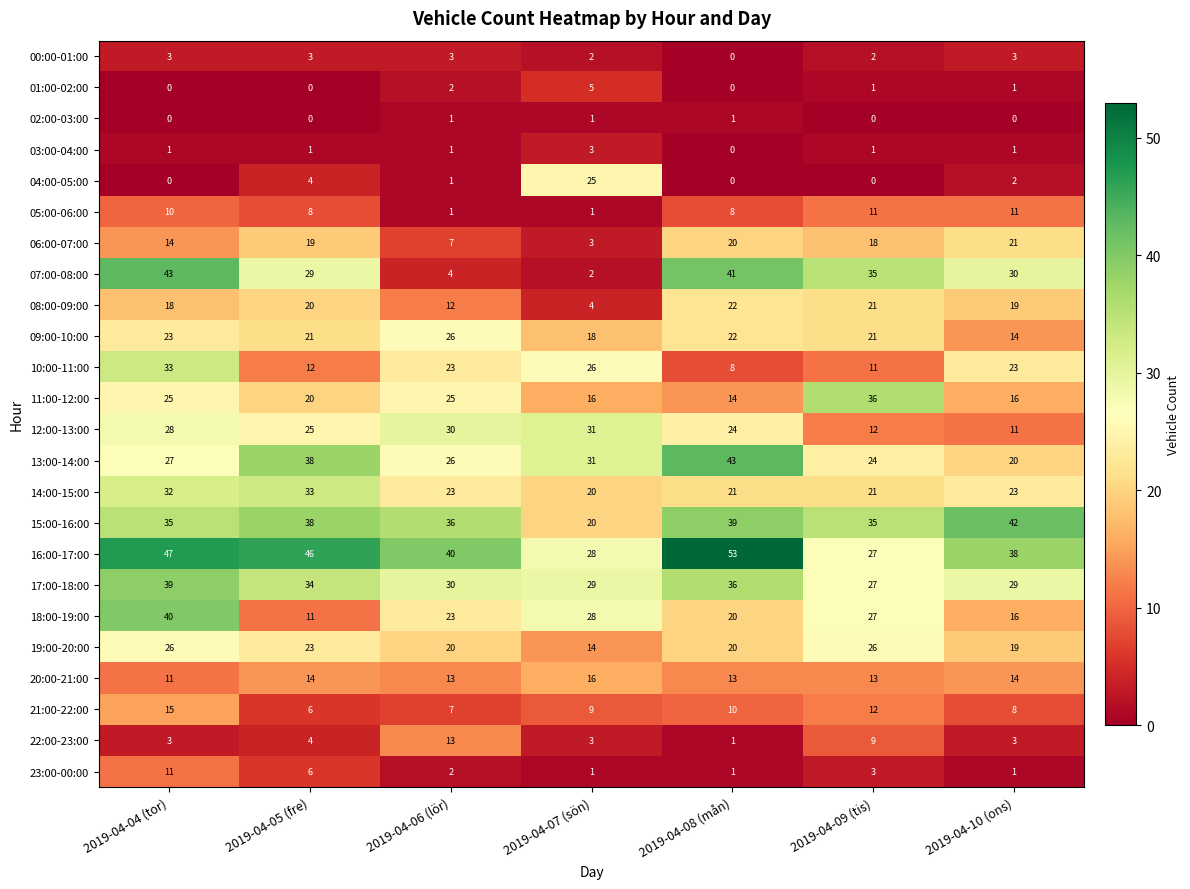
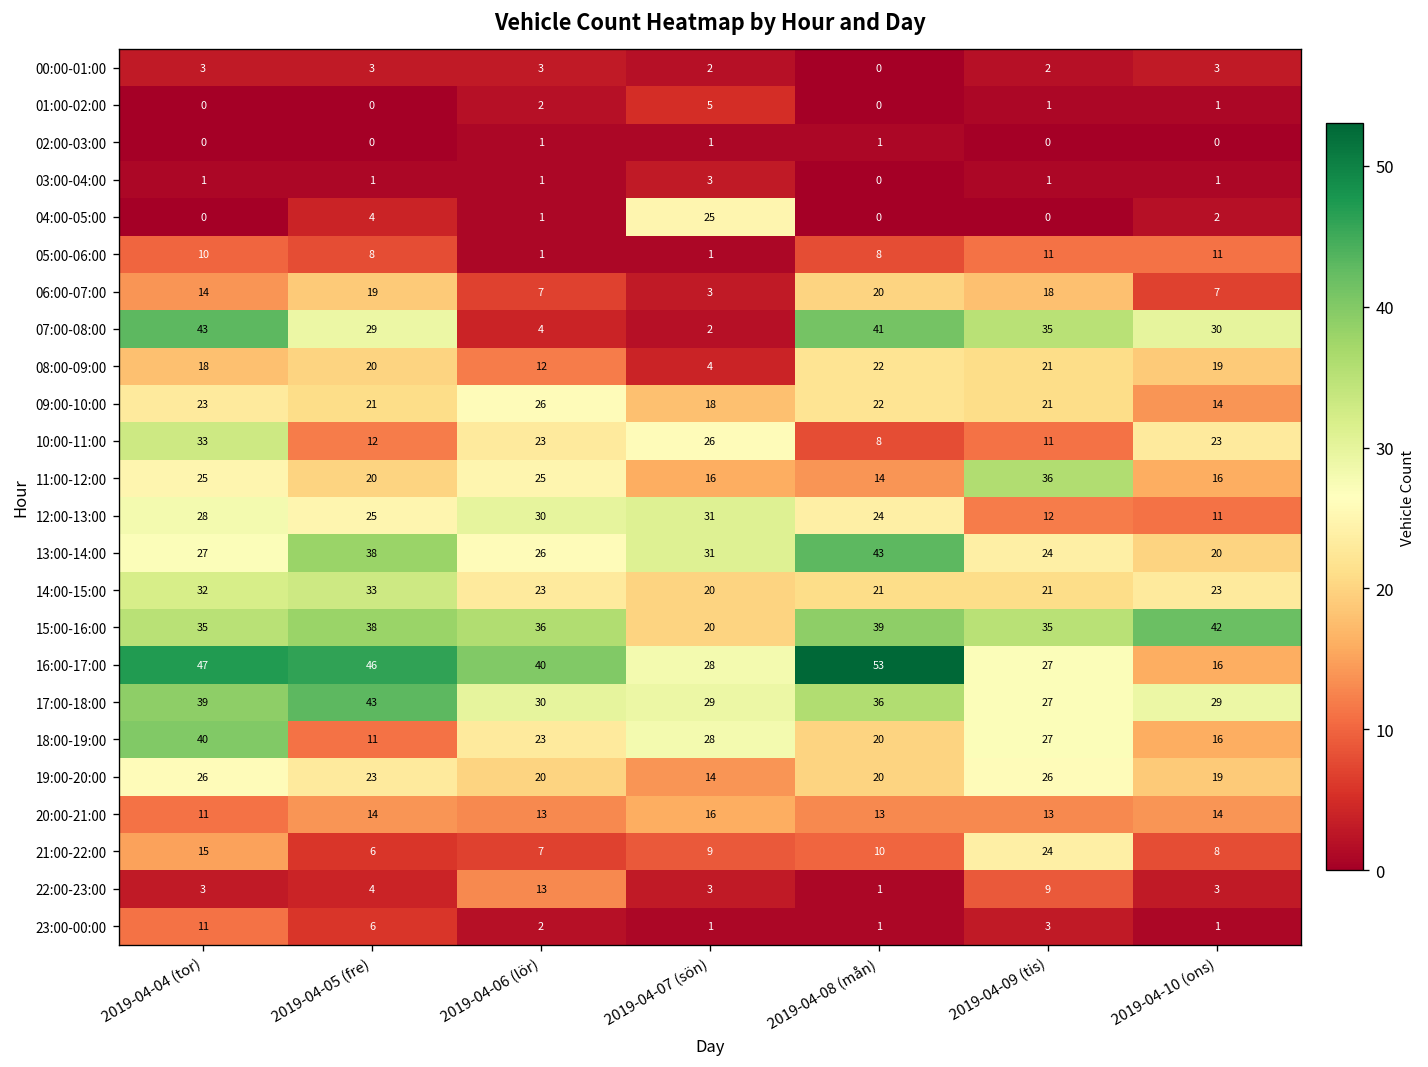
  {
    "00:00-01:00": {
      "2019-04-04 (tor)": 3,
      "2019-04-05 (fre)": 3,
      "2019-04-06 (lör)": 3,
      "2019-04-07 (sön)": 2,
      "2019-04-08 (mån)": 0,
      "2019-04-09 (tis)": 2,
      "2019-04-10 (ons)": 3
    },
    "01:00-02:00": {
      "2019-04-04 (tor)": 0,
      "2019-04-05 (fre)": 0,
      "2019-04-06 (lör)": 2,
      "2019-04-07 (sön)": 5,
      "2019-04-08 (mån)": 0,
      "2019-04-09 (tis)": 1,
      "2019-04-10 (ons)": 1
    },
    "02:00-03:00": {
      "2019-04-04 (tor)": 0,
      "2019-04-05 (fre)": 0,
      "2019-04-06 (lör)": 1,
      "2019-04-07 (sön)": 1,
      "2019-04-08 (mån)": 1,
      "2019-04-09 (tis)": 0,
      "2019-04-10 (ons)": 0
    },
    "03:00-04:00": {
      "2019-04-04 (tor)": 1,
      "2019-04-05 (fre)": 1,
      "2019-04-06 (lör)": 1,
      "2019-04-07 (sön)": 3,
      "2019-04-08 (mån)": 0,
      "2019-04-09 (tis)": 1,
      "2019-04-10 (ons)": 1
    },
    "04:00-05:00": {
      "2019-04-04 (tor)": 0,
      "2019-04-05 (fre)": 4,
      "2019-04-06 (lör)": 1,
      "2019-04-07 (sön)": 25,
      "2019-04-08 (mån)": 0,
      "2019-04-09 (tis)": 0,
      "2019-04-10 (ons)": 2
    },
    "05:00-06:00": {
      "2019-04-04 (tor)": 10,
      "2019-04-05 (fre)": 8,
      "2019-04-06 (lör)": 1,
      "2019-04-07 (sön)": 1,
      "2019-04-08 (mån)": 8,
      "2019-04-09 (tis)": 11,
      "2019-04-10 (ons)": 11
    },
    "06:00-07:00": {
      "2019-04-04 (tor)": 14,
      "2019-04-05 (fre)": 19,
      "2019-04-06 (lör)": 7,
      "2019-04-07 (sön)": 3,
      "2019-04-08 (mån)": 20,
      "2019-04-09 (tis)": 18,
-     "2019-04-10 (ons)": 21
+     "2019-04-10 (ons)": 7
    },
    "07:00-08:00": {
      "2019-04-04 (tor)": 43,
      "2019-04-05 (fre)": 29,
      "2019-04-06 (lör)": 4,
      "2019-04-07 (sön)": 2,
      "2019-04-08 (mån)": 41,
      "2019-04-09 (tis)": 35,
      "2019-04-10 (ons)": 30
    },
    "08:00-09:00": {
      "2019-04-04 (tor)": 18,
      "2019-04-05 (fre)": 20,
      "2019-04-06 (lör)": 12,
      "2019-04-07 (sön)": 4,
      "2019-04-08 (mån)": 22,
      "2019-04-09 (tis)": 21,
      "2019-04-10 (ons)": 19
    },
    "09:00-10:00": {
      "2019-04-04 (tor)": 23,
      "2019-04-05 (fre)": 21,
      "2019-04-06 (lör)": 26,
      "2019-04-07 (sön)": 18,
      "2019-04-08 (mån)": 22,
      "2019-04-09 (tis)": 21,
      "2019-04-10 (ons)": 14
    },
    "10:00-11:00": {
      "2019-04-04 (tor)": 33,
      "2019-04-05 (fre)": 12,
      "2019-04-06 (lör)": 23,
      "2019-04-07 (sön)": 26,
      "2019-04-08 (mån)": 8,
      "2019-04-09 (tis)": 11,
      "2019-04-10 (ons)": 23
    },
    "11:00-12:00": {
      "2019-04-04 (tor)": 25,
      "2019-04-05 (fre)": 20,
      "2019-04-06 (lör)": 25,
      "2019-04-07 (sön)": 16,
      "2019-04-08 (mån)": 14,
      "2019-04-09 (tis)": 36,
      "2019-04-10 (ons)": 16
    },
    "12:00-13:00": {
      "2019-04-04 (tor)": 28,
      "2019-04-05 (fre)": 25,
      "2019-04-06 (lör)": 30,
      "2019-04-07 (sön)": 31,
      "2019-04-08 (mån)": 24,
      "2019-04-09 (tis)": 12,
      "2019-04-10 (ons)": 11
    },
    "13:00-14:00": {
      "2019-04-04 (tor)": 27,
      "2019-04-05 (fre)": 38,
      "2019-04-06 (lör)": 26,
      "2019-04-07 (sön)": 31,
      "2019-04-08 (mån)": 43,
      "2019-04-09 (tis)": 24,
      "2019-04-10 (ons)": 20
    },
    "14:00-15:00": {
      "2019-04-04 (tor)": 32,
      "2019-04-05 (fre)": 33,
      "2019-04-06 (lör)": 23,
      "2019-04-07 (sön)": 20,
      "2019-04-08 (mån)": 21,
      "2019-04-09 (tis)": 21,
      "2019-04-10 (ons)": 23
    },
    "15:00-16:00": {
      "2019-04-04 (tor)": 35,
      "2019-04-05 (fre)": 38,
      "2019-04-06 (lör)": 36,
      "2019-04-07 (sön)": 20,
      "2019-04-08 (mån)": 39,
      "2019-04-09 (tis)": 35,
      "2019-04-10 (ons)": 42
    },
    "16:00-17:00": {
      "2019-04-04 (tor)": 47,
      "2019-04-05 (fre)": 46,
      "2019-04-06 (lör)": 40,
      "2019-04-07 (sön)": 28,
      "2019-04-08 (mån)": 53,
      "2019-04-09 (tis)": 27,
-     "2019-04-10 (ons)": 38
+     "2019-04-10 (ons)": 16
    },
    "17:00-18:00": {
      "2019-04-04 (tor)": 39,
-     "2019-04-05 (fre)": 34,
+     "2019-04-05 (fre)": 43,
      "2019-04-06 (lör)": 30,
      "2019-04-07 (sön)": 29,
      "2019-04-08 (mån)": 36,
      "2019-04-09 (tis)": 27,
      "2019-04-10 (ons)": 29
    },
    "18:00-19:00": {
      "2019-04-04 (tor)": 40,
      "2019-04-05 (fre)": 11,
      "2019-04-06 (lör)": 23,
      "2019-04-07 (sön)": 28,
      "2019-04-08 (mån)": 20,
      "2019-04-09 (tis)": 27,
      "2019-04-10 (ons)": 16
    },
    "19:00-20:00": {
      "2019-04-04 (tor)": 26,
      "2019-04-05 (fre)": 23,
      "2019-04-06 (lör)": 20,
      "2019-04-07 (sön)": 14,
      "2019-04-08 (mån)": 20,
      "2019-04-09 (tis)": 26,
      "2019-04-10 (ons)": 19
    },
    "20:00-21:00": {
      "2019-04-04 (tor)": 11,
      "2019-04-05 (fre)": 14,
      "2019-04-06 (lör)": 13,
      "2019-04-07 (sön)": 16,
      "2019-04-08 (mån)": 13,
      "2019-04-09 (tis)": 13,
      "2019-04-10 (ons)": 14
    },
    "21:00-22:00": {
      "2019-04-04 (tor)": 15,
      "2019-04-05 (fre)": 6,
      "2019-04-06 (lör)": 7,
      "2019-04-07 (sön)": 9,
      "2019-04-08 (mån)": 10,
-     "2019-04-09 (tis)": 12,
+     "2019-04-09 (tis)": 24,
      "2019-04-10 (ons)": 8
    },
    "22:00-23:00": {
      "2019-04-04 (tor)": 3,
      "2019-04-05 (fre)": 4,
      "2019-04-06 (lör)": 13,
      "2019-04-07 (sön)": 3,
      "2019-04-08 (mån)": 1,
      "2019-04-09 (tis)": 9,
      "2019-04-10 (ons)": 3
    },
    "23:00-00:00": {
      "2019-04-04 (tor)": 11,
      "2019-04-05 (fre)": 6,
      "2019-04-06 (lör)": 2,
      "2019-04-07 (sön)": 1,
      "2019-04-08 (mån)": 1,
      "2019-04-09 (tis)": 3,
      "2019-04-10 (ons)": 1
    }
  }
